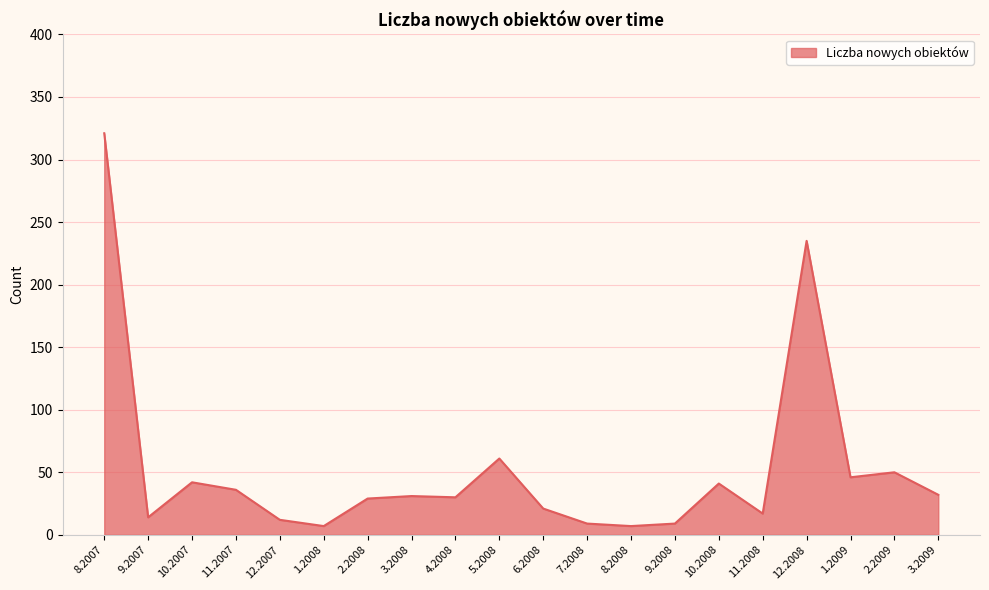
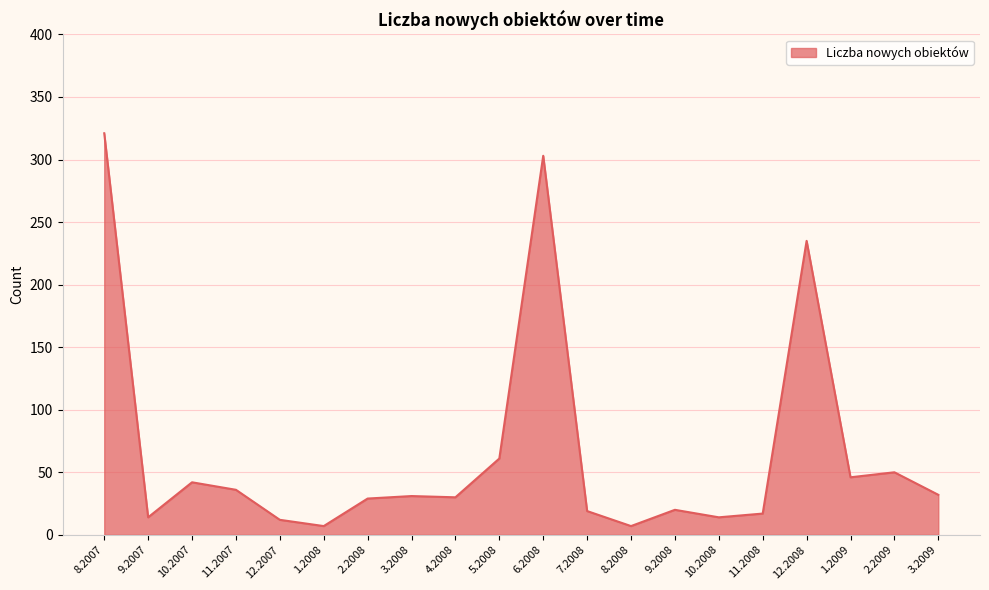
  {
    "8.2007": 321,
    "9.2007": 14,
    "10.2007": 42,
    "11.2007": 36,
    "12.2007": 12,
    "1.2008": 7,
    "2.2008": 29,
    "3.2008": 31,
    "4.2008": 30,
    "5.2008": 61,
-   "6.2008": 21,
-   "7.2008": 9,
+   "6.2008": 303,
+   "7.2008": 19,
    "8.2008": 7,
-   "9.2008": 9,
-   "10.2008": 41,
+   "9.2008": 20,
+   "10.2008": 14,
    "11.2008": 17,
    "12.2008": 235,
    "1.2009": 46,
    "2.2009": 50,
    "3.2009": 32
  }
